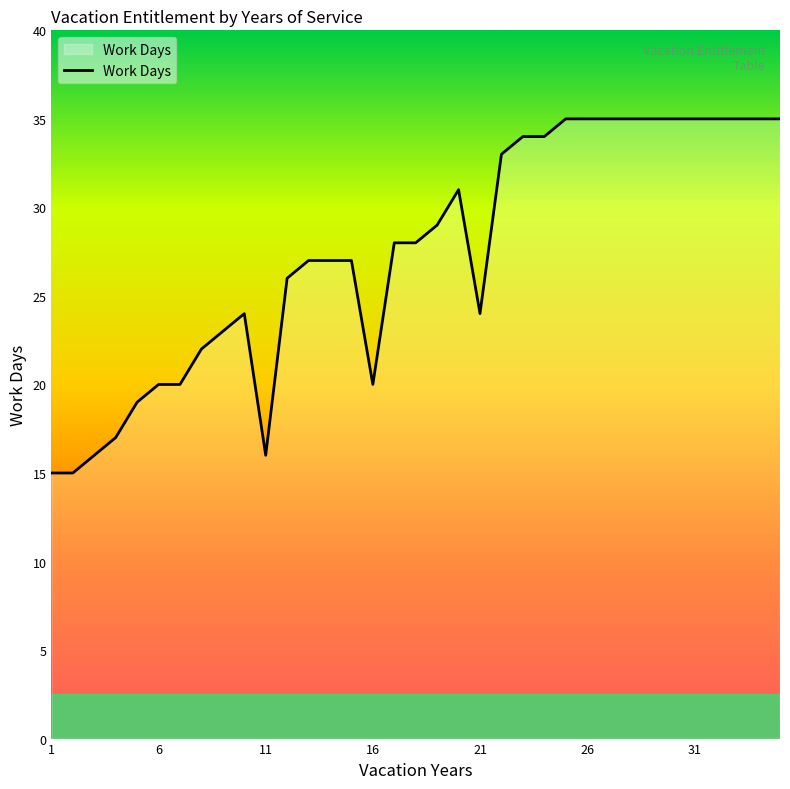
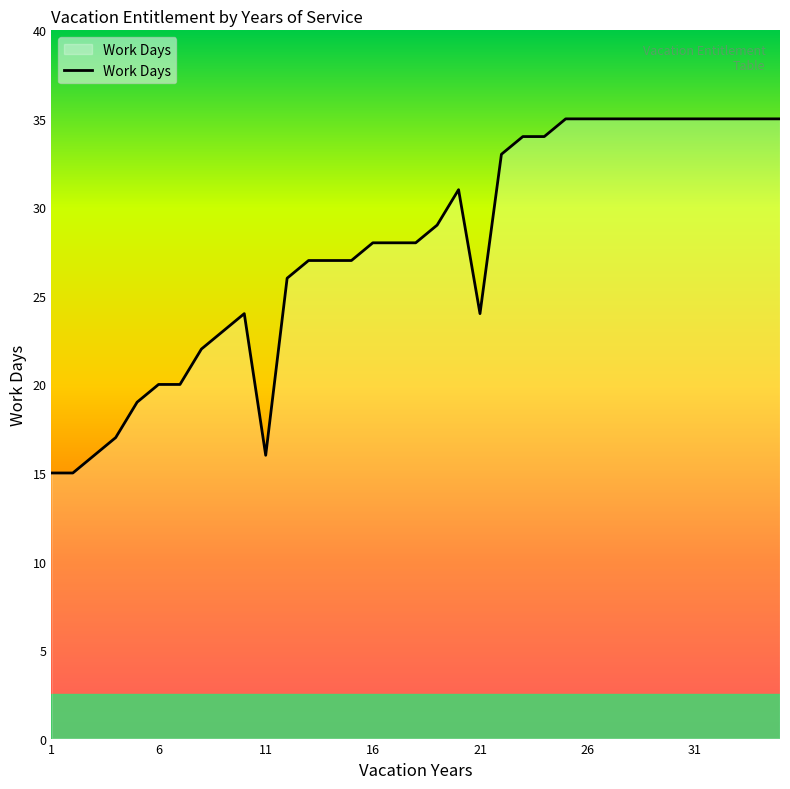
  {
    "1": 15,
    "6": 20,
    "11": 16,
-   "16": 20,
+   "16": 28,
    "21": 24,
    "26": 35,
    "31": 35
  }
